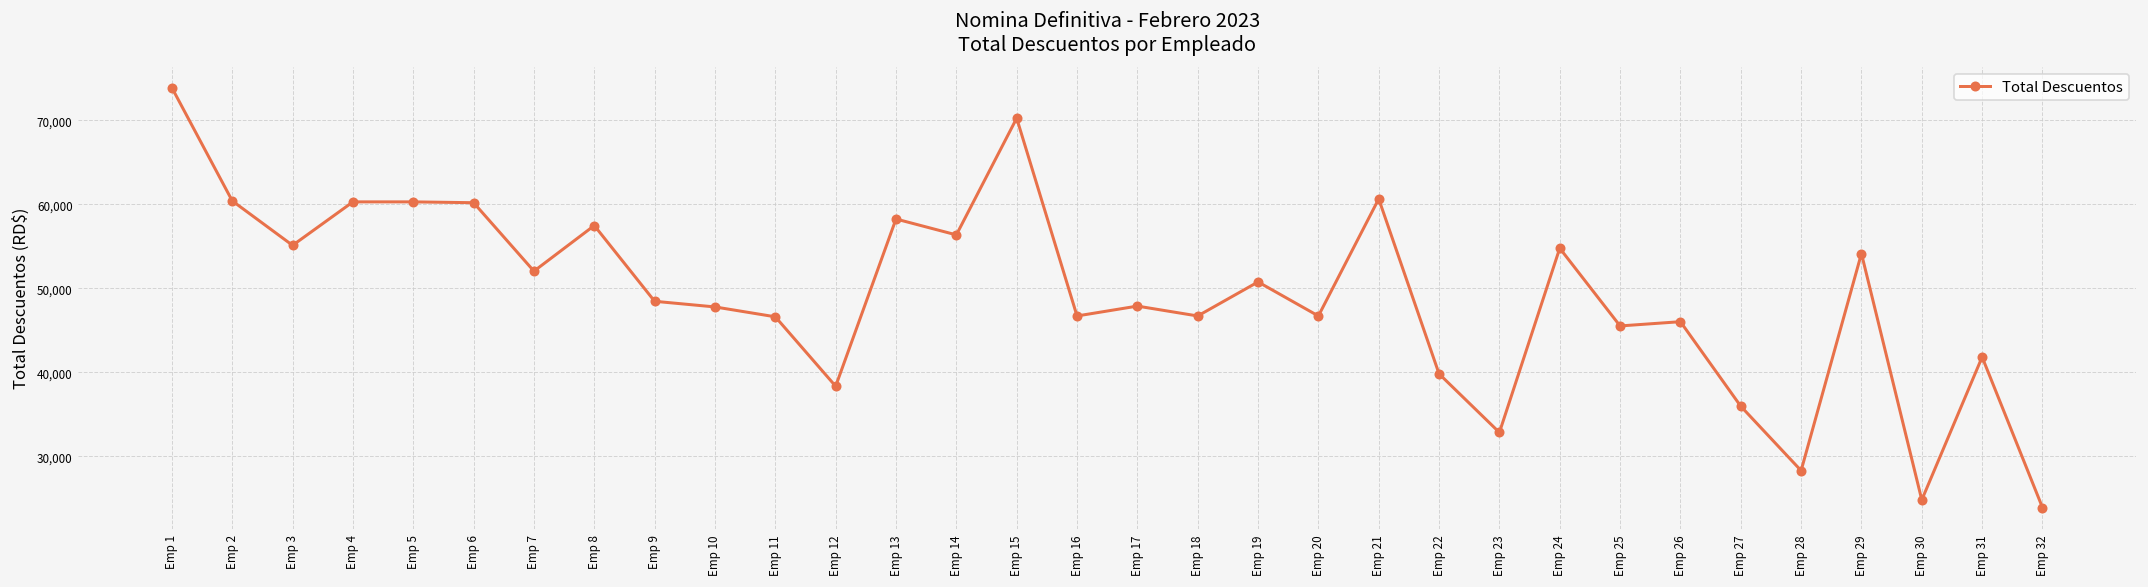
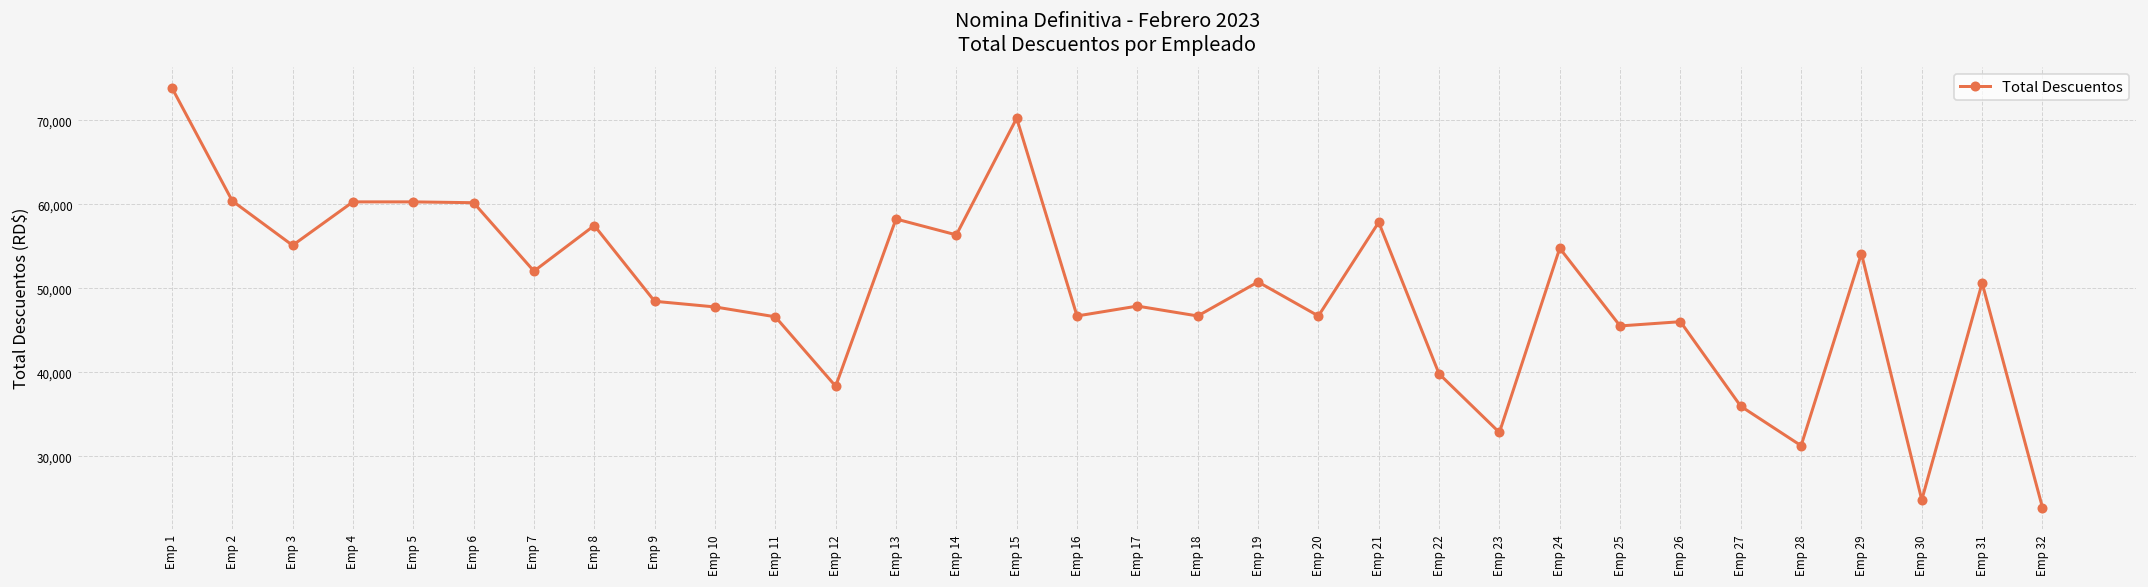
  {
    "Emp 1": "74,000",
    "Emp 2": "60,000",
    "Emp 3": "55,000",
    "Emp 4": "60,000",
    "Emp 5": "60,000",
    "Emp 6": "60,000",
    "Emp 7": "52,000",
    "Emp 8": "57,000",
    "Emp 9": "48,000",
    "Emp 10": "48,000",
    "Emp 11": "47,000",
    "Emp 12": "38,000",
    "Emp 13": "58,000",
    "Emp 14": "56,000",
    "Emp 15": "70,000",
    "Emp 16": "47,000",
    "Emp 17": "48,000",
    "Emp 18": "47,000",
    "Emp 19": "51,000",
    "Emp 20": "47,000",
-   "Emp 21": "61,000",
+   "Emp 21": "58,000",
    "Emp 22": "40,000",
    "Emp 23": "33,000",
    "Emp 24": "55,000",
    "Emp 25": "46,000",
    "Emp 26": "46,000",
    "Emp 27": "36,000",
-   "Emp 28": "28,000",
+   "Emp 28": "31,000",
    "Emp 29": "54,000",
    "Emp 30": "25,000",
-   "Emp 31": "42,000",
+   "Emp 31": "51,000",
    "Emp 32": "24,000"
  }
